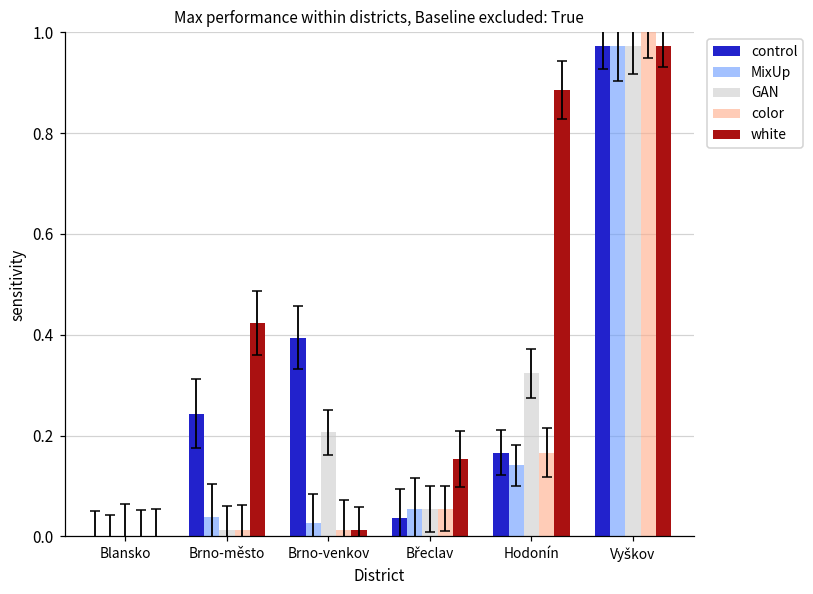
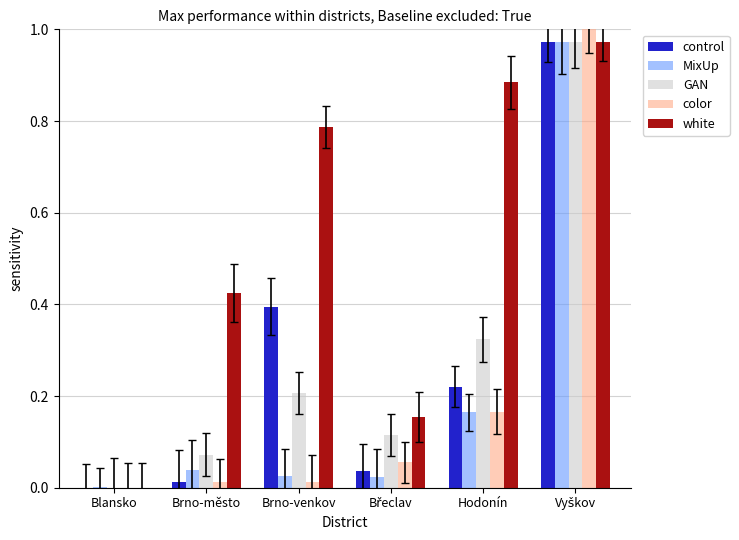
  {
    "control": {
      "Blansko": 0.00,
-     "Brno-město": 0.24,
+     "Brno-město": 0.01,
      "Brno-venkov": 0.39,
      "Břeclav": 0.04,
-     "Hodonín": 0.17,
+     "Hodonín": 0.22,
      "Vyškov": 0.97
    },
    "MixUp": {
      "Brno-město": 0.04,
      "Brno-venkov": 0.03,
-     "Břeclav": 0.06,
-     "Hodonín": 0.14,
+     "Břeclav": 0.02,
+     "Hodonín": 0.16,
      "Vyškov": 0.97
    },
    "GAN": {
      "Blansko": 0.00,
-     "Brno-město": 0.01,
+     "Brno-město": 0.07,
      "Brno-venkov": 0.21,
-     "Břeclav": 0.05,
+     "Břeclav": 0.12,
      "Hodonín": 0.32,
      "Vyškov": 0.97
    },
    "color": {
      "Blansko": 0.00,
      "Brno-město": 0.01,
      "Brno-venkov": 0.01,
      "Břeclav": 0.06,
      "Hodonín": 0.17,
      "Vyškov": 1.00
    },
    "white": {
      "Blansko": 0.00,
      "Brno-město": 0.42,
-     "Brno-venkov": 0.01,
+     "Brno-venkov": 0.79,
      "Břeclav": 0.15,
      "Hodonín": 0.88,
      "Vyškov": 0.97
    }
  }
